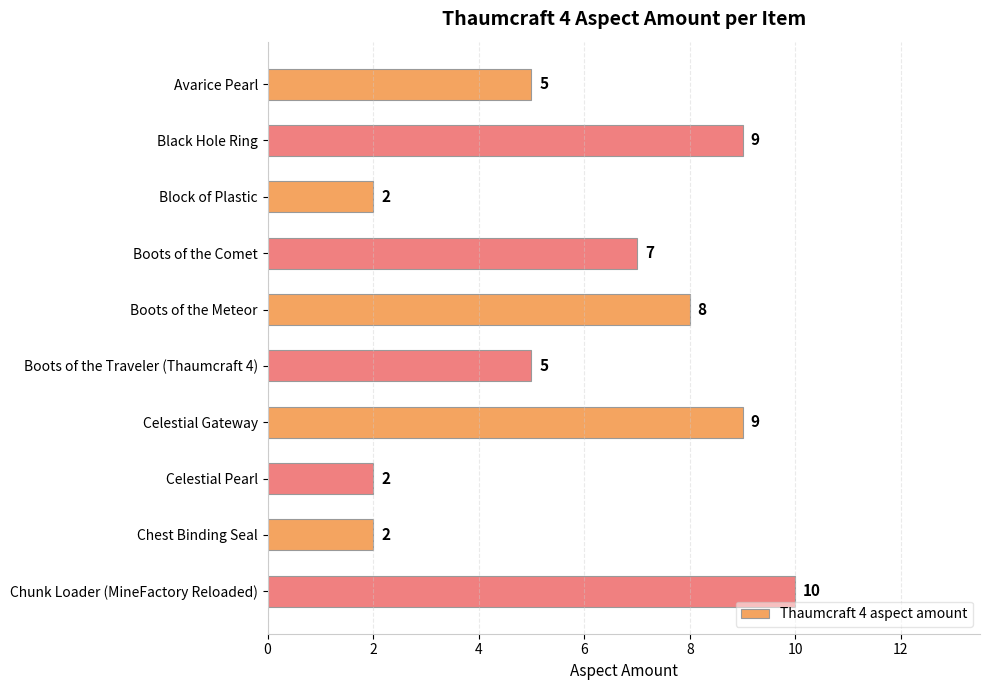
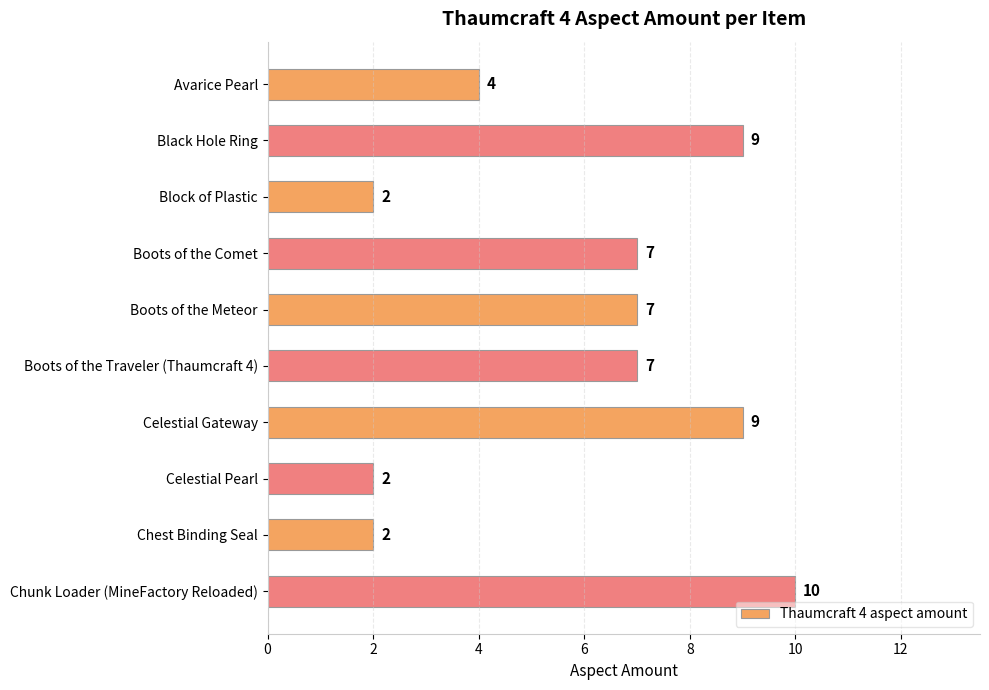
  {
-   "Avarice Pearl": 5,
+   "Avarice Pearl": 4,
    "Black Hole Ring": 9,
    "Block of Plastic": 2,
    "Boots of the Comet": 7,
-   "Boots of the Meteor": 8,
-   "Boots of the Traveler (Thaumcraft 4)": 5,
+   "Boots of the Meteor": 7,
+   "Boots of the Traveler (Thaumcraft 4)": 7,
    "Celestial Gateway": 9,
    "Celestial Pearl": 2,
    "Chest Binding Seal": 2,
    "Chunk Loader (MineFactory Reloaded)": 10
  }
